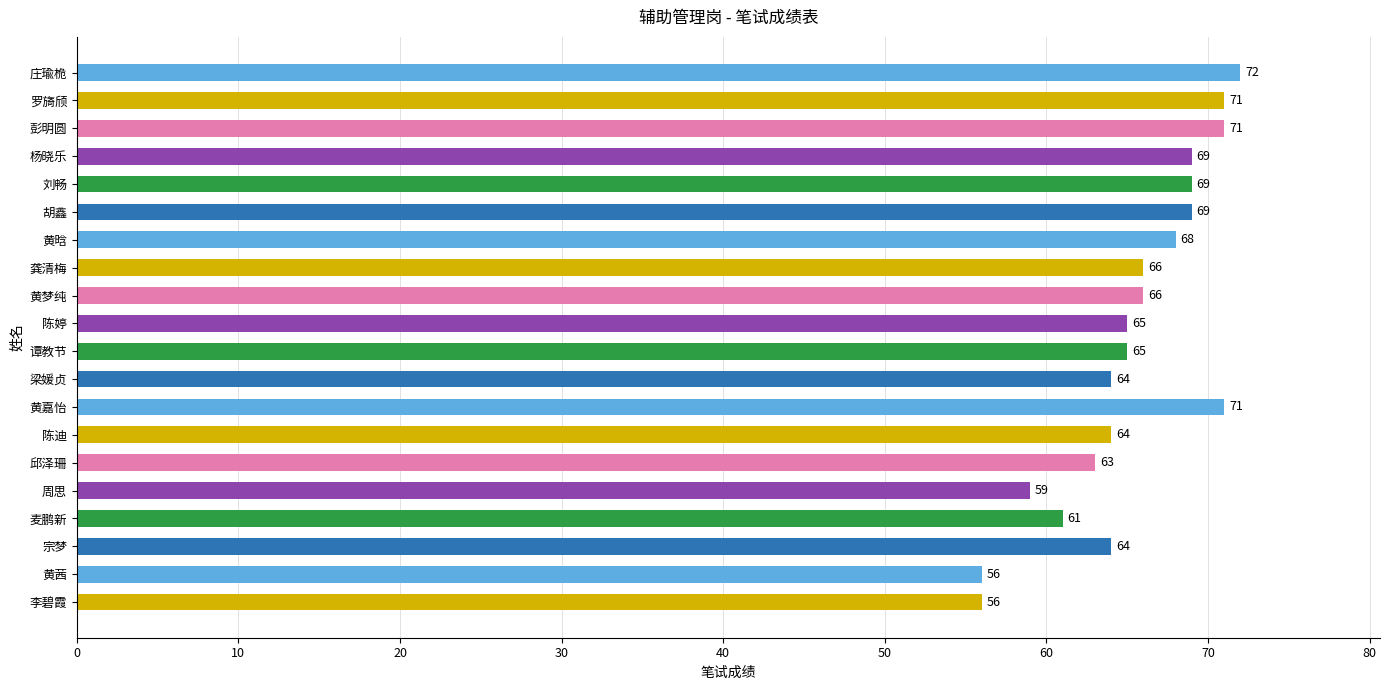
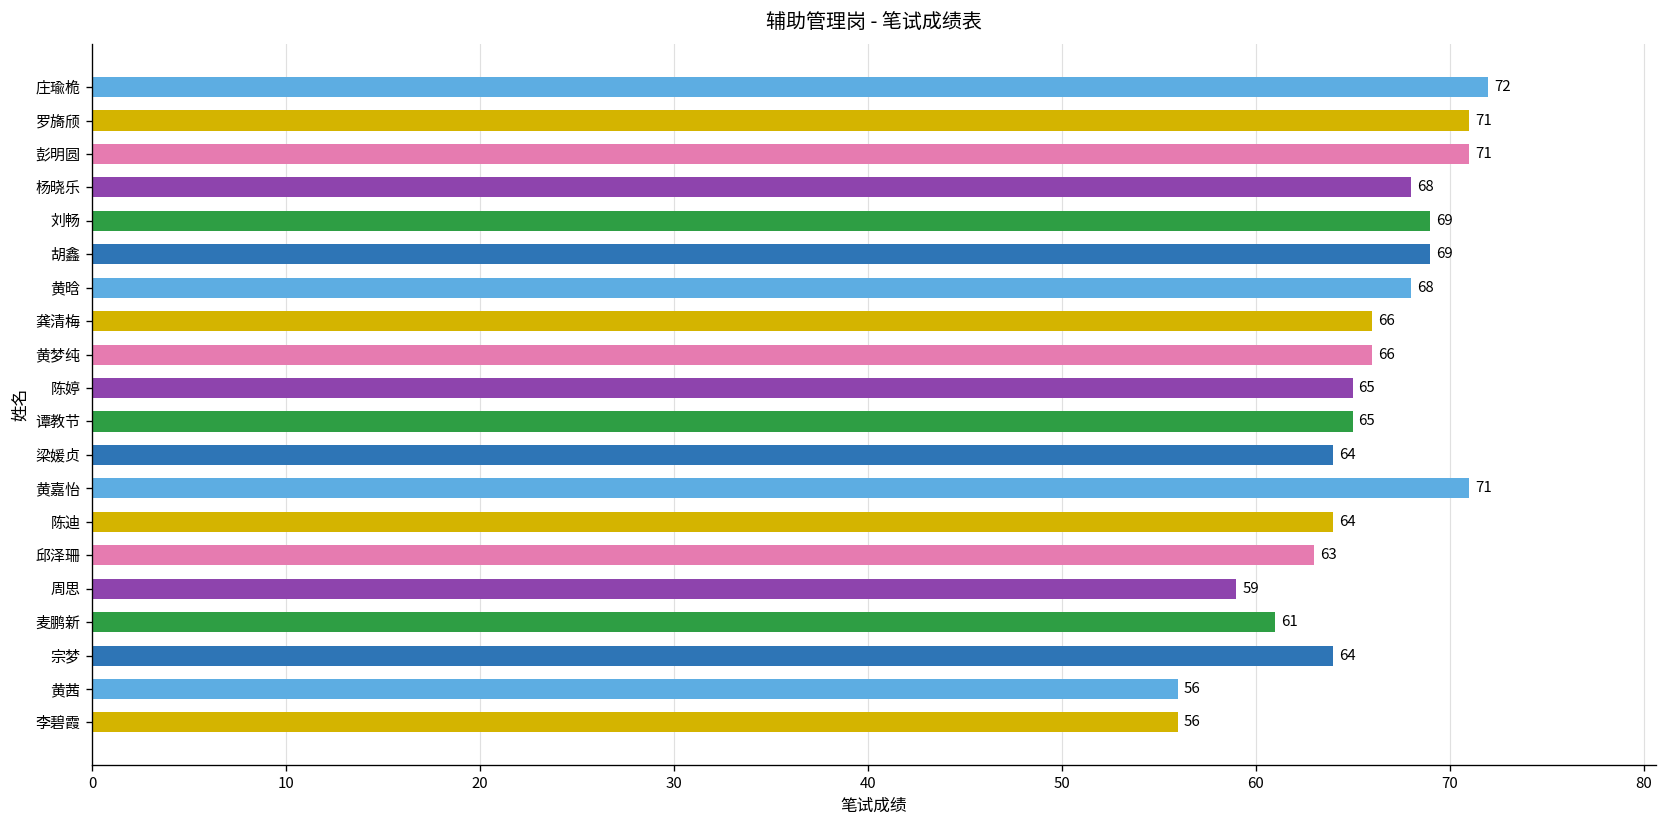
  {
    "庄瑜桅": 72,
    "罗旖颀": 71,
    "彭明圆": 71,
-   "杨晓乐": 69,
+   "杨晓乐": 68,
    "刘畅": 69,
    "胡鑫": 69,
    "黄晗": 68,
    "龚清梅": 66,
    "黄梦纯": 66,
    "陈婷": 65,
    "谭教节": 65,
    "梁媛贞": 64,
    "黄嘉怡": 71,
    "陈迪": 64,
    "邱泽珊": 63,
    "周思": 59,
    "麦鹏新": 61,
    "宗梦": 64,
    "黄茜": 56,
    "李碧霞": 56
  }
